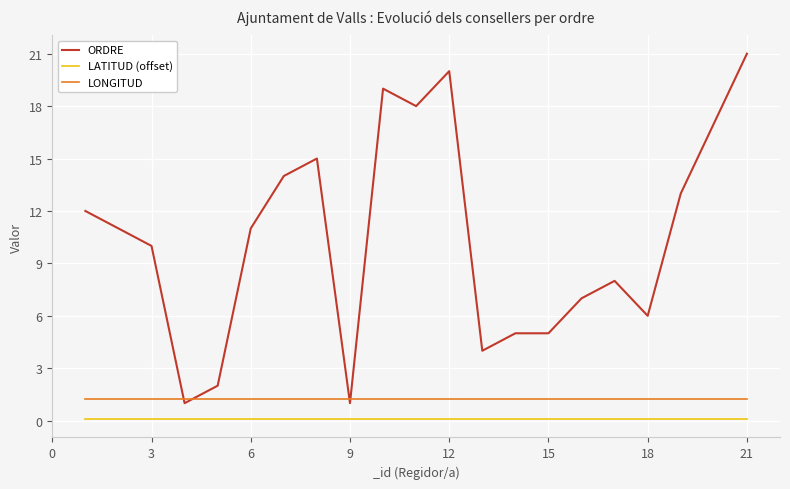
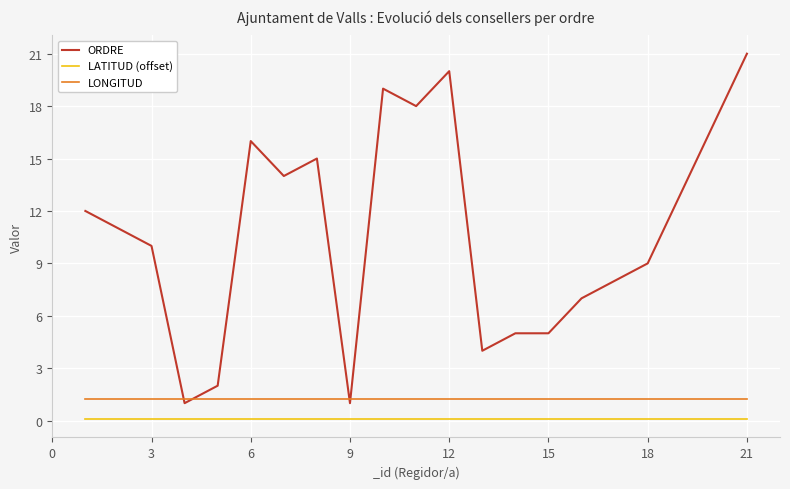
  {
    "ORDRE": {
      "3": 10,
-     "6": 11,
+     "6": 16,
      "9": 1,
      "12": 20,
      "15": 5,
-     "18": 6,
+     "18": 9,
      "21": 21
    },
    "LATITUD (offset)": {
      "3": 0,
      "6": 0,
      "9": 0,
      "12": 0,
      "15": 0,
      "18": 0,
      "21": 0
    },
    "LONGITUD": {
      "3": 1.2,
      "6": 1.2,
      "9": 1.2,
      "12": 1.2,
      "15": 1.2,
      "18": 1.2,
      "21": 1.2
    }
  }
